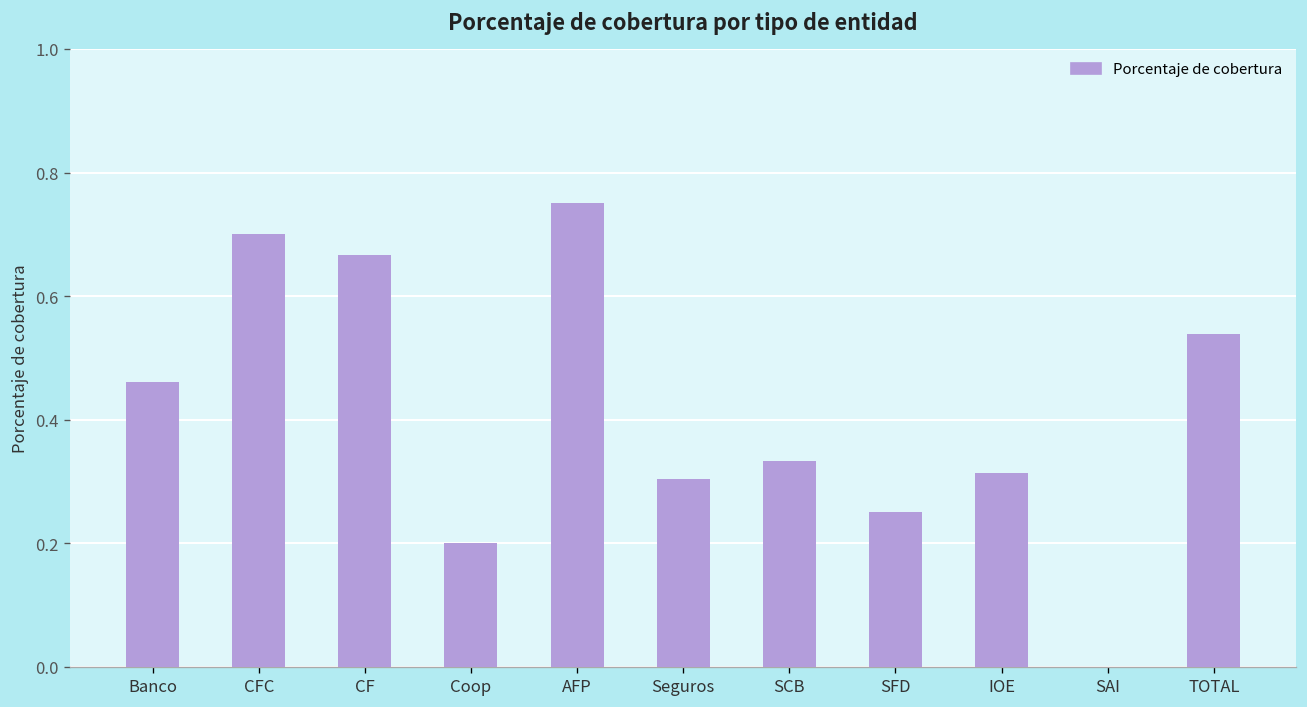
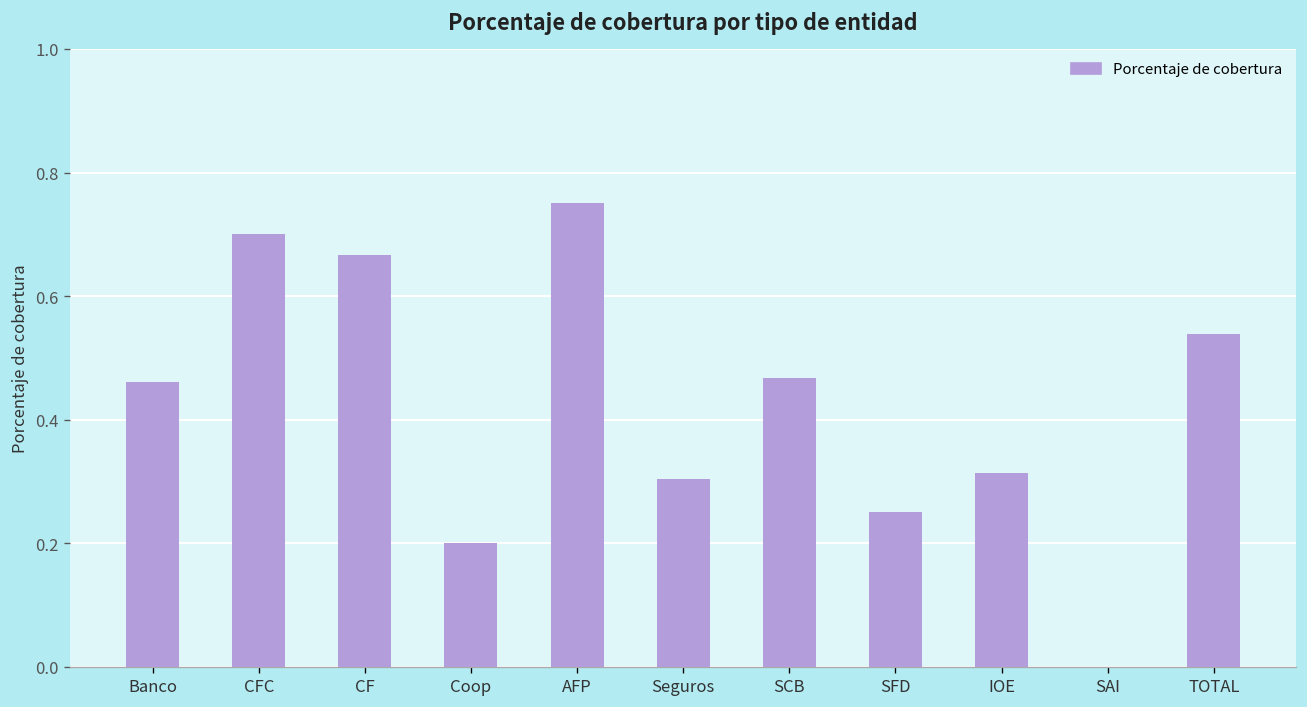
  {
    "Banco": 0.46,
    "CFC": 0.70,
    "CF": 0.67,
    "Coop": 0.20,
    "AFP": 0.75,
    "Seguros": 0.30,
-   "SCB": 0.33,
+   "SCB": 0.47,
    "SFD": 0.25,
    "IOE": 0.31,
    "SAI": 0.00,
    "TOTAL": 0.54
  }
